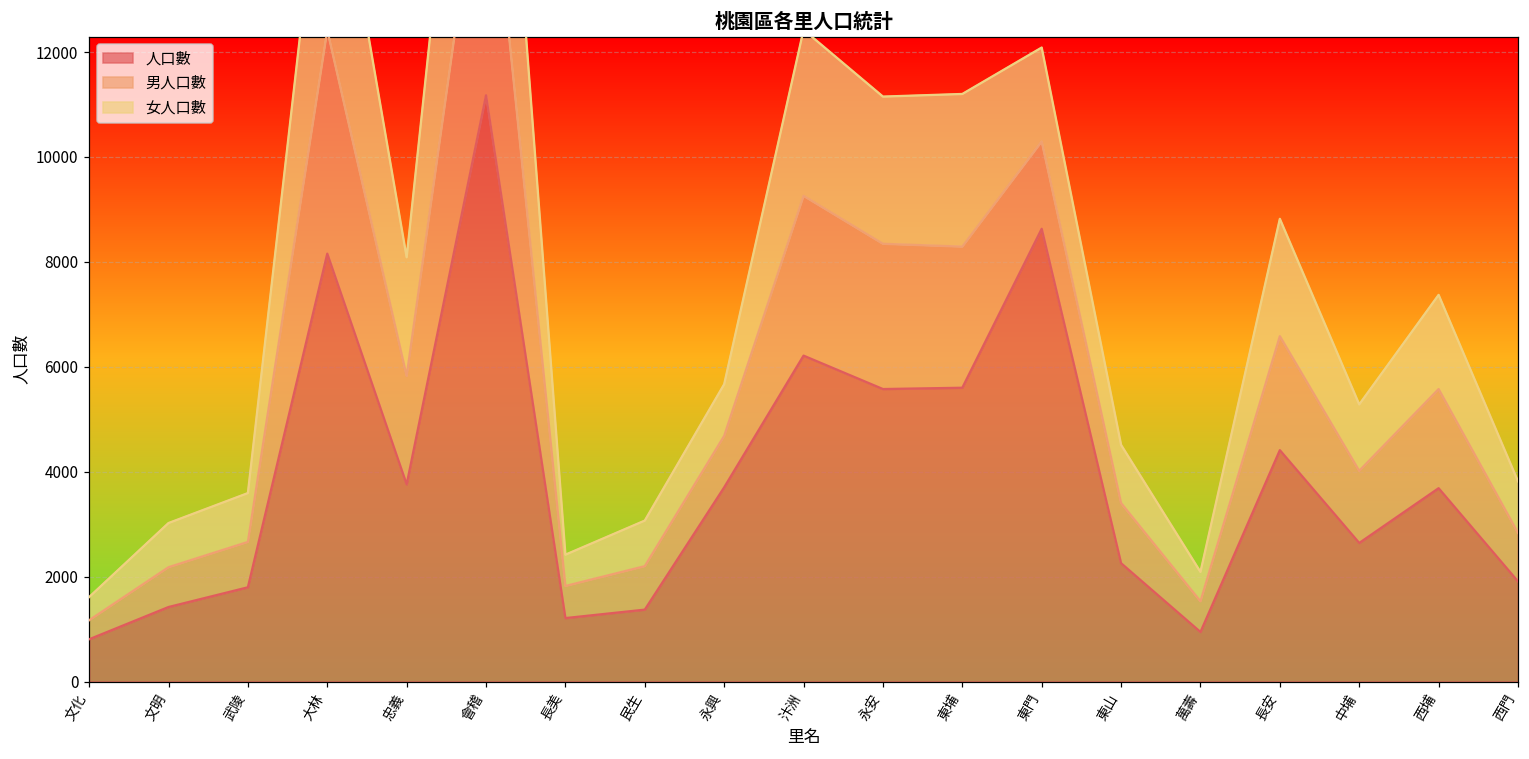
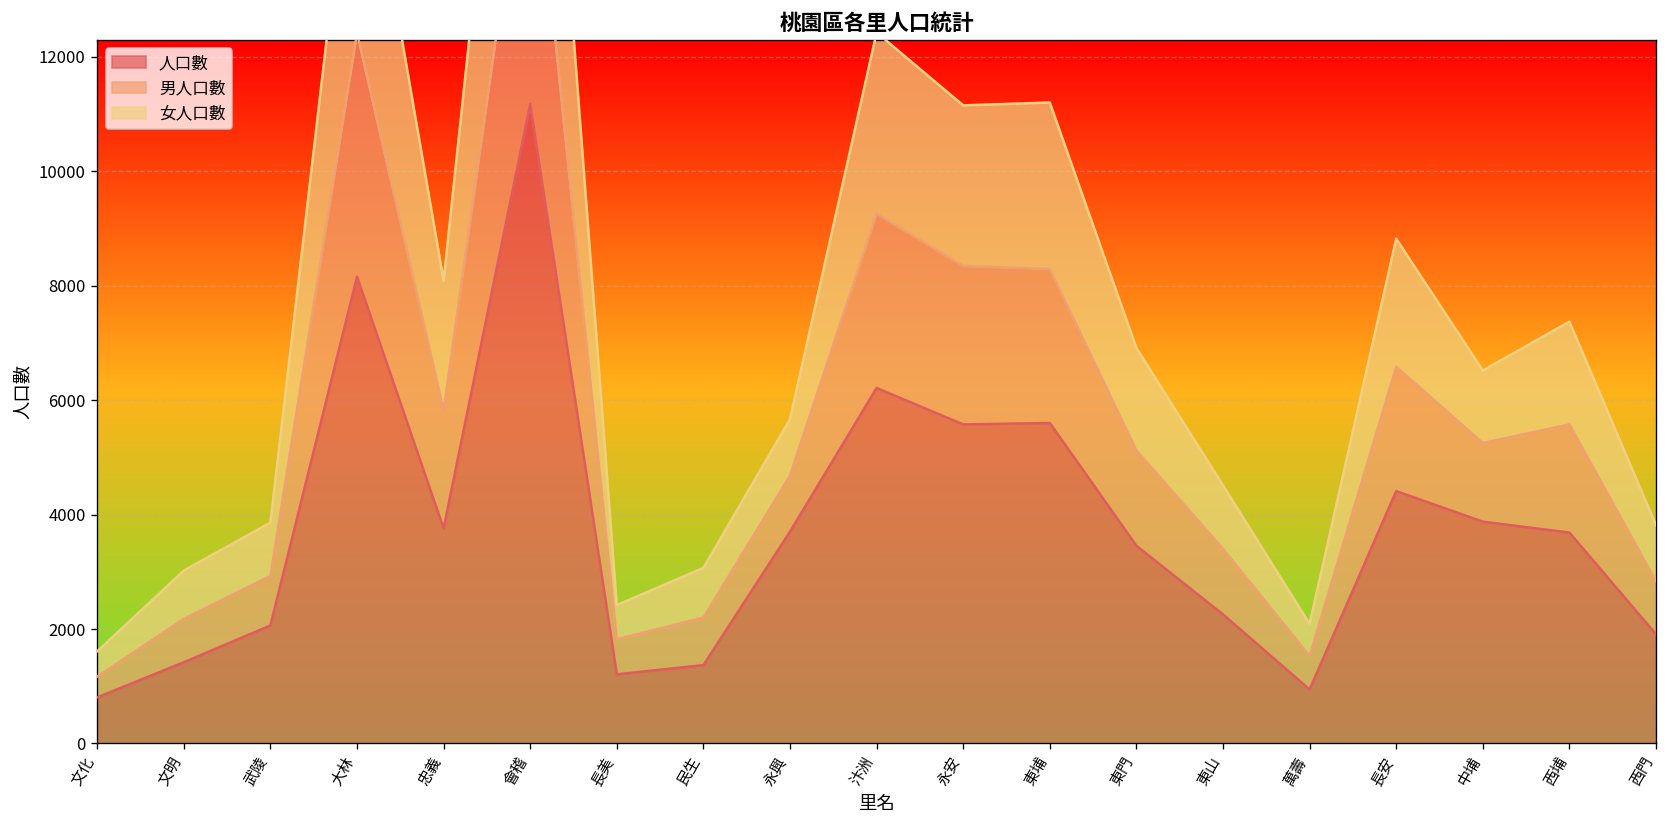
  {
    "人口數": {
      "文化": 800,
      "文明": 1400,
-     "武陵": 1800,
+     "武陵": 2100,
      "大林": 8200,
      "忠義": 3800,
      "會稽": 11200,
      "長美": 1200,
      "民生": 1400,
      "永興": 3700,
      "汴洲": 6200,
      "永安": 5600,
      "東埔": 5600,
-     "東門": 8600,
+     "東門": 3500,
      "東山": 2300,
      "萬壽": 900,
      "長安": 4400,
-     "中埔": 2600,
+     "中埔": 3900,
      "西埔": 3700,
      "西門": 1900
    }
  }
